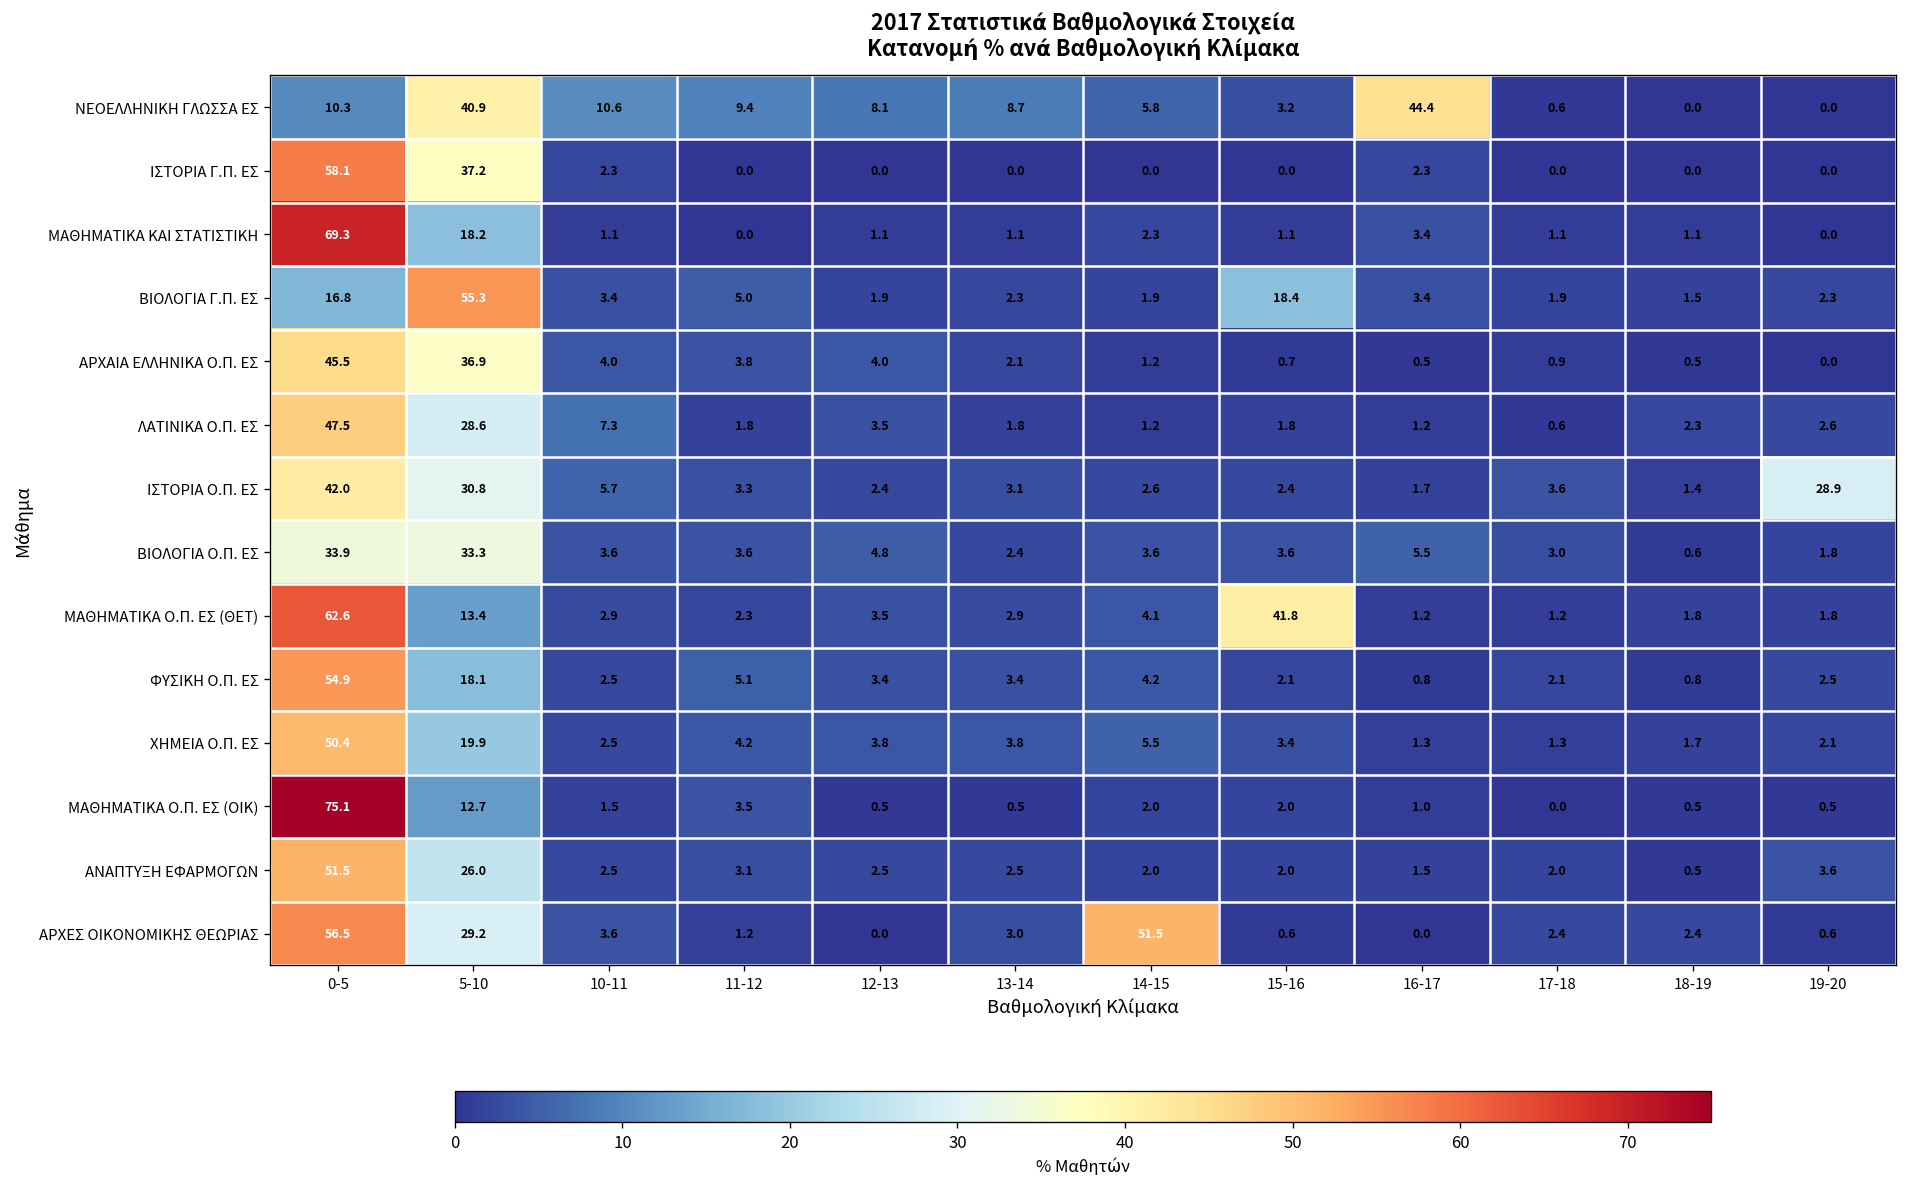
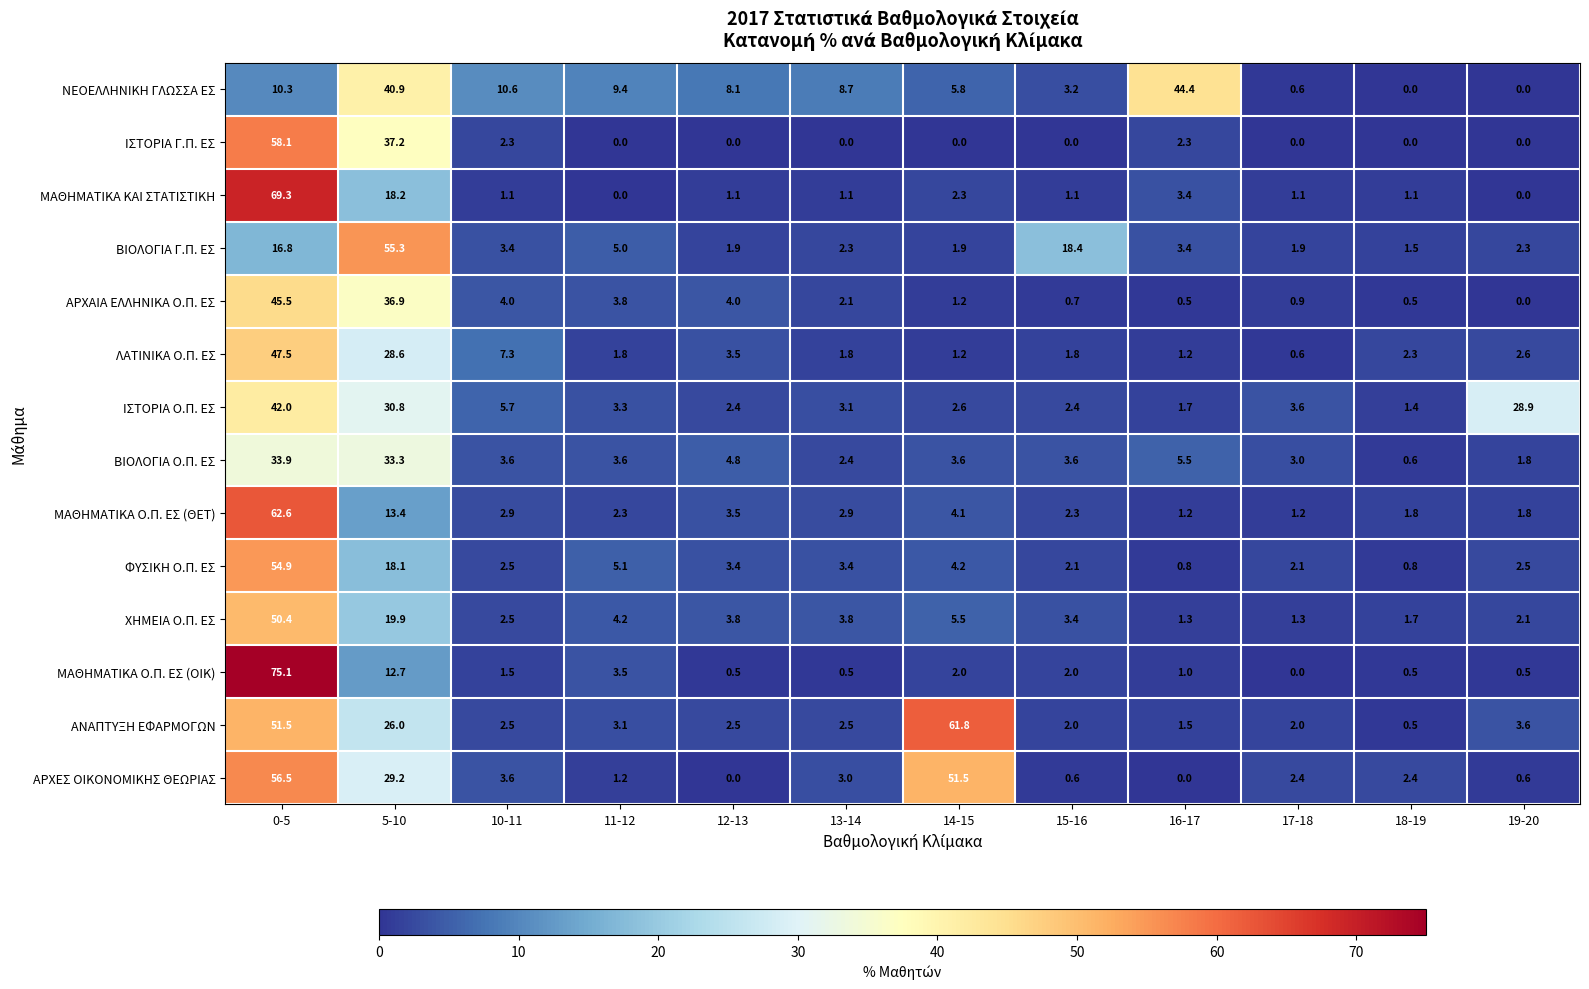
  {
    "ΝΕΟΕΛΛΗΝΙΚΗ ΓΛΩΣΣΑ ΕΣ": {
      "0-5": 10.3,
      "5-10": 40.9,
      "10-11": 10.6,
      "11-12": 9.4,
      "12-13": 8.1,
      "13-14": 8.7,
      "14-15": 5.8,
      "15-16": 3.2,
      "16-17": 44.4,
      "17-18": 0.6,
      "18-19": 0.0,
      "19-20": 0.0
    },
    "ΙΣΤΟΡΙΑ Γ.Π. ΕΣ": {
      "0-5": 58.1,
      "5-10": 37.2,
      "10-11": 2.3,
      "11-12": 0.0,
      "12-13": 0.0,
      "13-14": 0.0,
      "14-15": 0.0,
      "15-16": 0.0,
      "16-17": 2.3,
      "17-18": 0.0,
      "18-19": 0.0,
      "19-20": 0.0
    },
    "ΜΑΘΗΜΑΤΙΚΑ ΚΑΙ ΣΤΑΤΙΣΤΙΚΗ": {
      "0-5": 69.3,
      "5-10": 18.2,
      "10-11": 1.1,
      "11-12": 0.0,
      "12-13": 1.1,
      "13-14": 1.1,
      "14-15": 2.3,
      "15-16": 1.1,
      "16-17": 3.4,
      "17-18": 1.1,
      "18-19": 1.1,
      "19-20": 0.0
    },
    "ΒΙΟΛΟΓΙΑ Γ.Π. ΕΣ": {
      "0-5": 16.8,
      "5-10": 55.3,
      "10-11": 3.4,
      "11-12": 5.0,
      "12-13": 1.9,
      "13-14": 2.3,
      "14-15": 1.9,
      "15-16": 18.4,
      "16-17": 3.4,
      "17-18": 1.9,
      "18-19": 1.5,
      "19-20": 2.3
    },
    "ΑΡΧΑΙΑ ΕΛΛΗΝΙΚΑ Ο.Π. ΕΣ": {
      "0-5": 45.5,
      "5-10": 36.9,
      "10-11": 4.0,
      "11-12": 3.8,
      "12-13": 4.0,
      "13-14": 2.1,
      "14-15": 1.2,
      "15-16": 0.7,
      "16-17": 0.5,
      "17-18": 0.9,
      "18-19": 0.5,
      "19-20": 0.0
    },
    "ΛΑΤΙΝΙΚΑ Ο.Π. ΕΣ": {
      "0-5": 47.5,
      "5-10": 28.6,
      "10-11": 7.3,
      "11-12": 1.8,
      "12-13": 3.5,
      "13-14": 1.8,
      "14-15": 1.2,
      "15-16": 1.8,
      "16-17": 1.2,
      "17-18": 0.6,
      "18-19": 2.3,
      "19-20": 2.6
    },
    "ΙΣΤΟΡΙΑ Ο.Π. ΕΣ": {
      "0-5": 42.0,
      "5-10": 30.8,
      "10-11": 5.7,
      "11-12": 3.3,
      "12-13": 2.4,
      "13-14": 3.1,
      "14-15": 2.6,
      "15-16": 2.4,
      "16-17": 1.7,
      "17-18": 3.6,
      "18-19": 1.4,
      "19-20": 28.9
    },
    "ΒΙΟΛΟΓΙΑ Ο.Π. ΕΣ": {
      "0-5": 33.9,
      "5-10": 33.3,
      "10-11": 3.6,
      "11-12": 3.6,
      "12-13": 4.8,
      "13-14": 2.4,
      "14-15": 3.6,
      "15-16": 3.6,
      "16-17": 5.5,
      "17-18": 3.0,
      "18-19": 0.6,
      "19-20": 1.8
    },
    "ΜΑΘΗΜΑΤΙΚΑ Ο.Π. ΕΣ (ΘΕΤ)": {
      "0-5": 62.6,
      "5-10": 13.4,
      "10-11": 2.9,
      "11-12": 2.3,
      "12-13": 3.5,
      "13-14": 2.9,
      "14-15": 4.1,
-     "15-16": 41.8,
+     "15-16": 2.3,
      "16-17": 1.2,
      "17-18": 1.2,
      "18-19": 1.8,
      "19-20": 1.8
    },
    "ΦΥΣΙΚΗ Ο.Π. ΕΣ": {
      "0-5": 54.9,
      "5-10": 18.1,
      "10-11": 2.5,
      "11-12": 5.1,
      "12-13": 3.4,
      "13-14": 3.4,
      "14-15": 4.2,
      "15-16": 2.1,
      "16-17": 0.8,
      "17-18": 2.1,
      "18-19": 0.8,
      "19-20": 2.5
    },
    "ΧΗΜΕΙΑ Ο.Π. ΕΣ": {
      "0-5": 50.4,
      "5-10": 19.9,
      "10-11": 2.5,
      "11-12": 4.2,
      "12-13": 3.8,
      "13-14": 3.8,
      "14-15": 5.5,
      "15-16": 3.4,
      "16-17": 1.3,
      "17-18": 1.3,
      "18-19": 1.7,
      "19-20": 2.1
    },
    "ΜΑΘΗΜΑΤΙΚΑ Ο.Π. ΕΣ (ΟΙΚ)": {
      "0-5": 75.1,
      "5-10": 12.7,
      "10-11": 1.5,
      "11-12": 3.5,
      "12-13": 0.5,
      "13-14": 0.5,
      "14-15": 2.0,
      "15-16": 2.0,
      "16-17": 1.0,
      "17-18": 0.0,
      "18-19": 0.5,
      "19-20": 0.5
    },
    "ΑΝΑΠΤΥΞΗ ΕΦΑΡΜΟΓΩΝ": {
      "0-5": 51.5,
      "5-10": 26.0,
      "10-11": 2.5,
      "11-12": 3.1,
      "12-13": 2.5,
      "13-14": 2.5,
-     "14-15": 2.0,
+     "14-15": 61.8,
      "15-16": 2.0,
      "16-17": 1.5,
      "17-18": 2.0,
      "18-19": 0.5,
      "19-20": 3.6
    },
    "ΑΡΧΕΣ ΟΙΚΟΝΟΜΙΚΗΣ ΘΕΩΡΙΑΣ": {
      "0-5": 56.5,
      "5-10": 29.2,
      "10-11": 3.6,
      "11-12": 1.2,
      "12-13": 0.0,
      "13-14": 3.0,
      "14-15": 51.5,
      "15-16": 0.6,
      "16-17": 0.0,
      "17-18": 2.4,
      "18-19": 2.4,
      "19-20": 0.6
    }
  }
